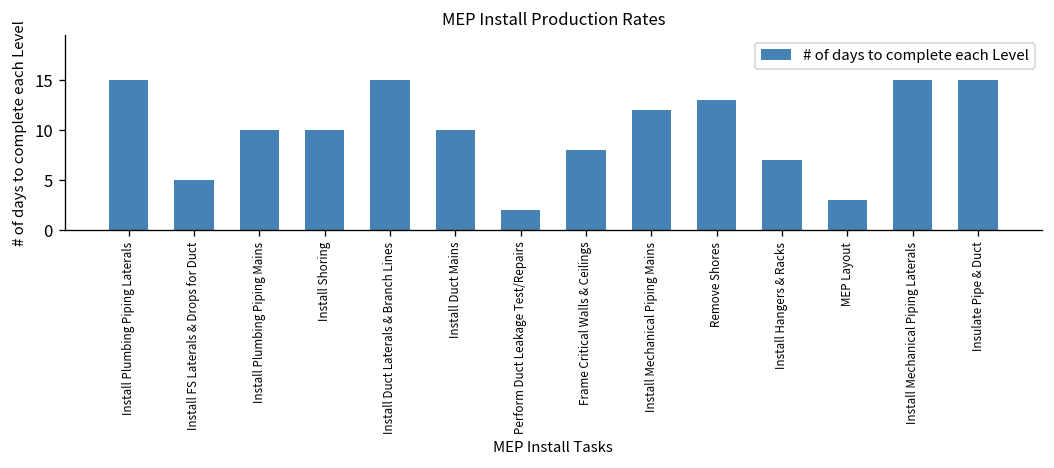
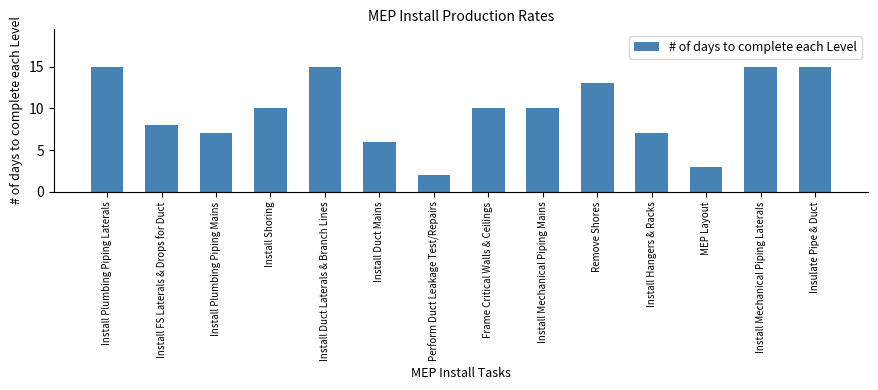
  {
    "Install Plumbing Piping Laterals": 15,
-   "Install FS Laterals & Drops for Duct": 5,
-   "Install Plumbing Piping Mains": 10,
+   "Install FS Laterals & Drops for Duct": 8,
+   "Install Plumbing Piping Mains": 7,
    "Install Shoring": 10,
    "Install Duct Laterals & Branch Lines": 15,
-   "Install Duct Mains": 10,
+   "Install Duct Mains": 6,
    "Perform Duct Leakage Test/Repairs": 2,
-   "Frame Critical Walls & Ceilings": 8,
-   "Install Mechanical Piping Mains": 12,
+   "Frame Critical Walls & Ceilings": 10,
+   "Install Mechanical Piping Mains": 10,
    "Remove Shores": 13,
    "Install Hangers & Racks": 7,
    "MEP Layout": 3,
    "Install Mechanical Piping Laterals": 15,
    "Insulate Pipe & Duct": 15
  }
